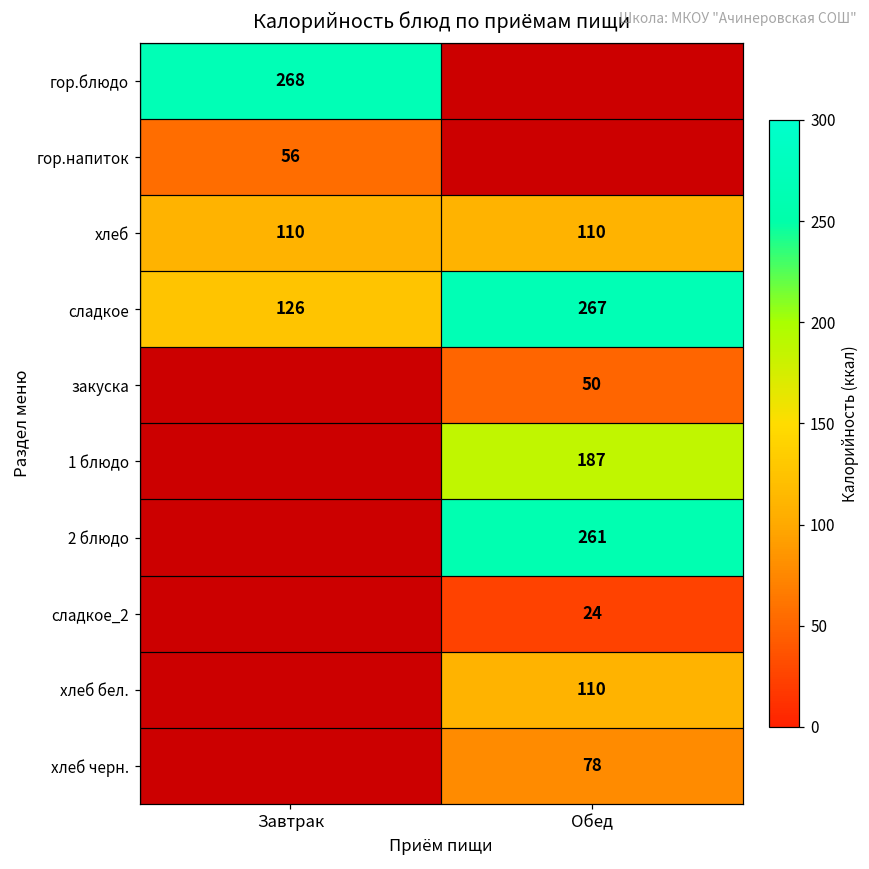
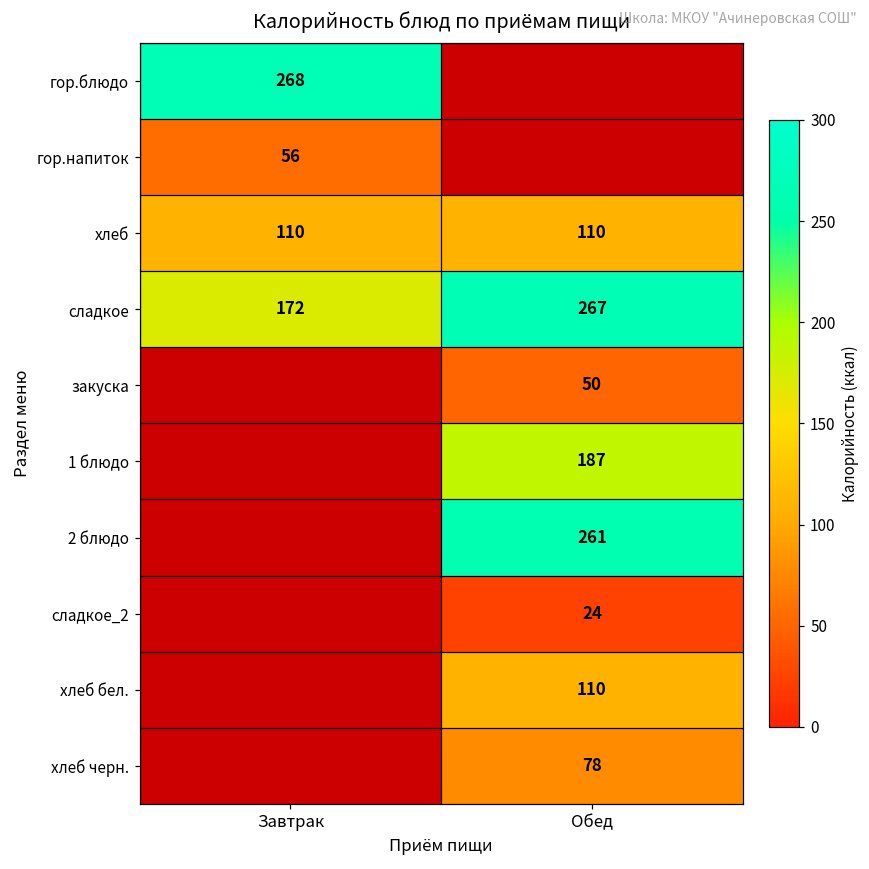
  {
    "гор.блюдо": {
      "Завтрак": 268
    },
    "гор.напиток": {
      "Завтрак": 56
    },
    "хлеб": {
      "Завтрак": 110,
      "Обед": 110
    },
    "сладкое": {
-     "Завтрак": 126,
+     "Завтрак": 172,
      "Обед": 267
    },
    "закуска": {
      "Обед": 50
    },
    "1 блюдо": {
      "Обед": 187
    },
    "2 блюдо": {
      "Обед": 261
    },
    "сладкое_2": {
      "Обед": 24
    },
    "хлеб бел.": {
      "Обед": 110
    },
    "хлеб черн.": {
      "Обед": 78
    }
  }
